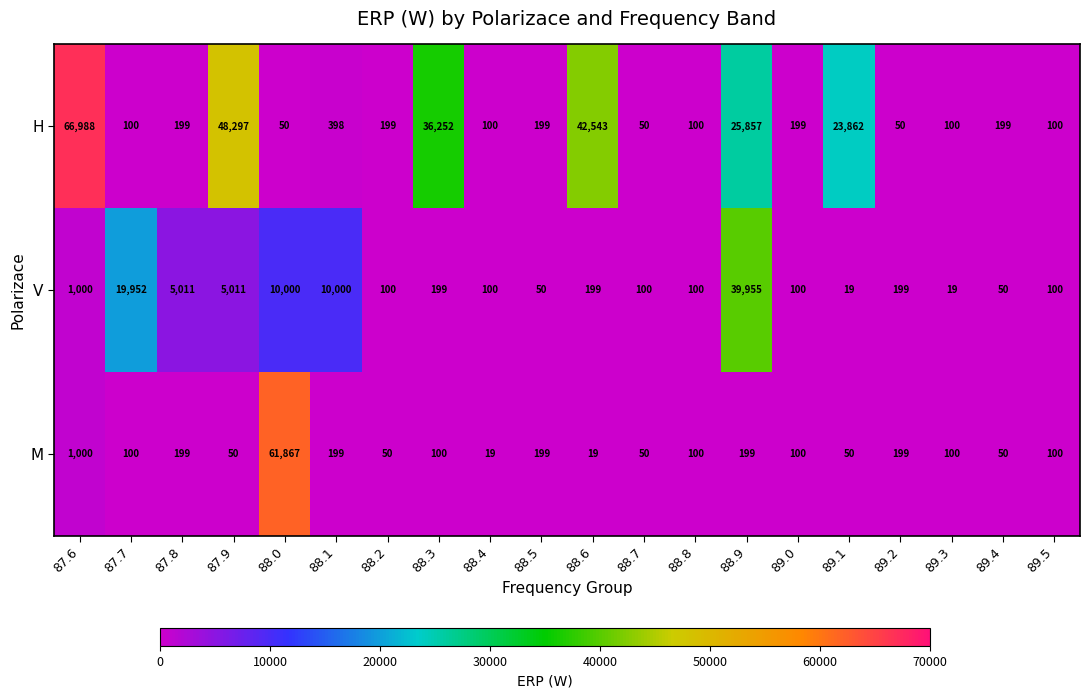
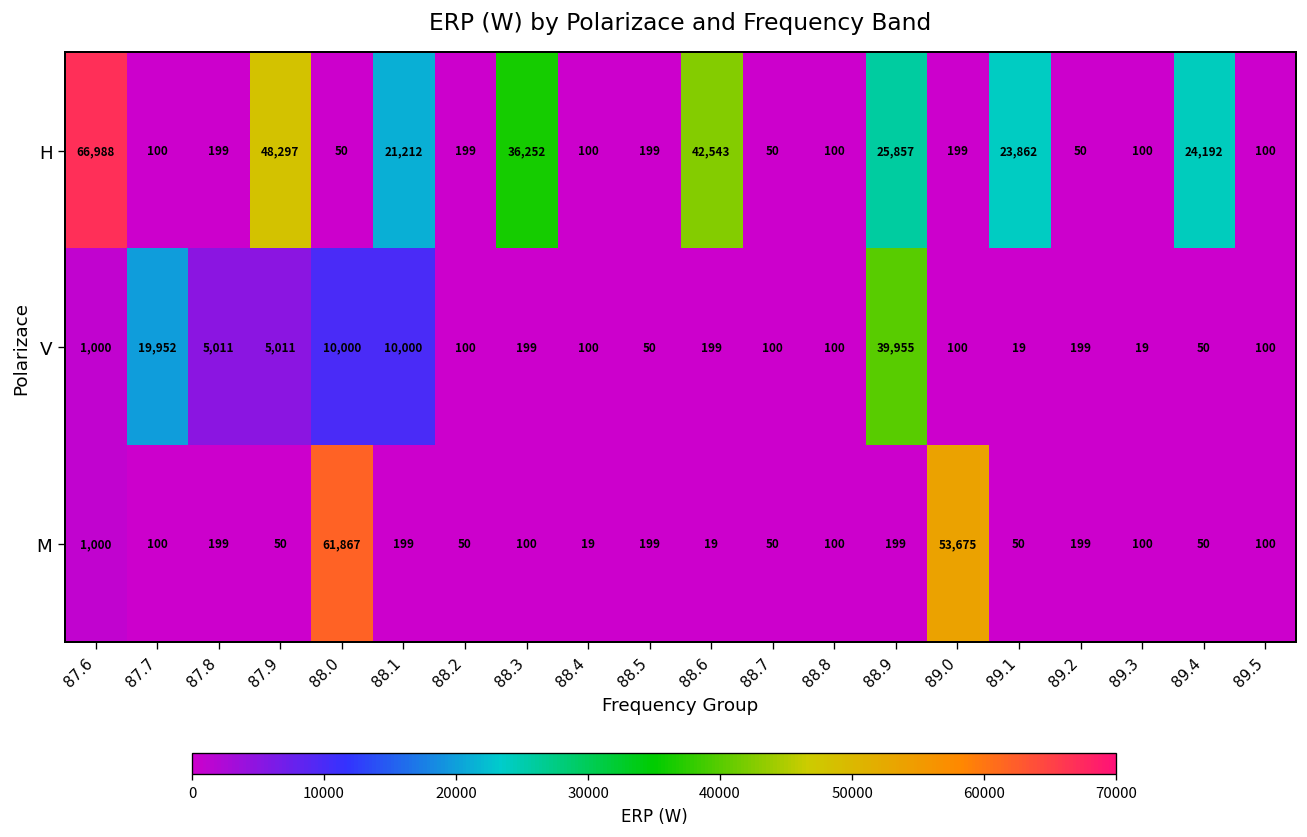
  {
    "H": {
      "87.6": "66,988",
      "87.7": "100",
      "87.8": "199",
      "87.9": "48,297",
      "88.0": "50",
-     "88.1": "398",
+     "88.1": "21,212",
      "88.2": "199",
      "88.3": "36,252",
      "88.4": "100",
      "88.5": "199",
      "88.6": "42,543",
      "88.7": "50",
      "88.8": "100",
      "88.9": "25,857",
      "89.0": "199",
      "89.1": "23,862",
      "89.2": "50",
      "89.3": "100",
-     "89.4": "199",
+     "89.4": "24,192",
      "89.5": "100"
    },
    "V": {
      "87.6": "1,000",
      "87.7": "19,952",
      "87.8": "5,011",
      "87.9": "5,011",
      "88.0": "10,000",
      "88.1": "10,000",
      "88.2": "100",
      "88.3": "199",
      "88.4": "100",
      "88.5": "50",
      "88.6": "199",
      "88.7": "100",
      "88.8": "100",
      "88.9": "39,955",
      "89.0": "100",
      "89.1": "19",
      "89.2": "199",
      "89.3": "19",
      "89.4": "50",
      "89.5": "100"
    },
    "M": {
      "87.6": "1,000",
      "87.7": "100",
      "87.8": "199",
      "87.9": "50",
      "88.0": "61,867",
      "88.1": "199",
      "88.2": "50",
      "88.3": "100",
      "88.4": "19",
      "88.5": "199",
      "88.6": "19",
      "88.7": "50",
      "88.8": "100",
      "88.9": "199",
-     "89.0": "100",
+     "89.0": "53,675",
      "89.1": "50",
      "89.2": "199",
      "89.3": "100",
      "89.4": "50",
      "89.5": "100"
    }
  }
